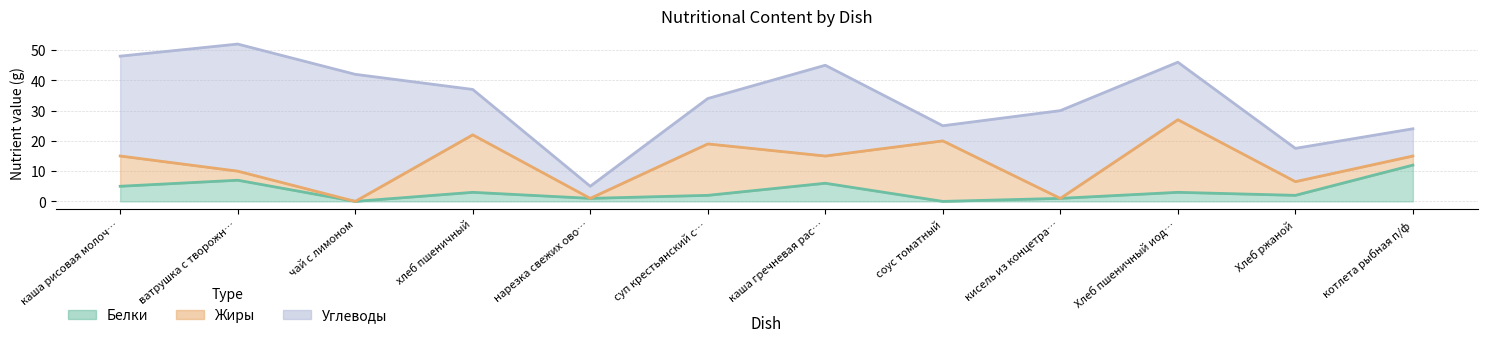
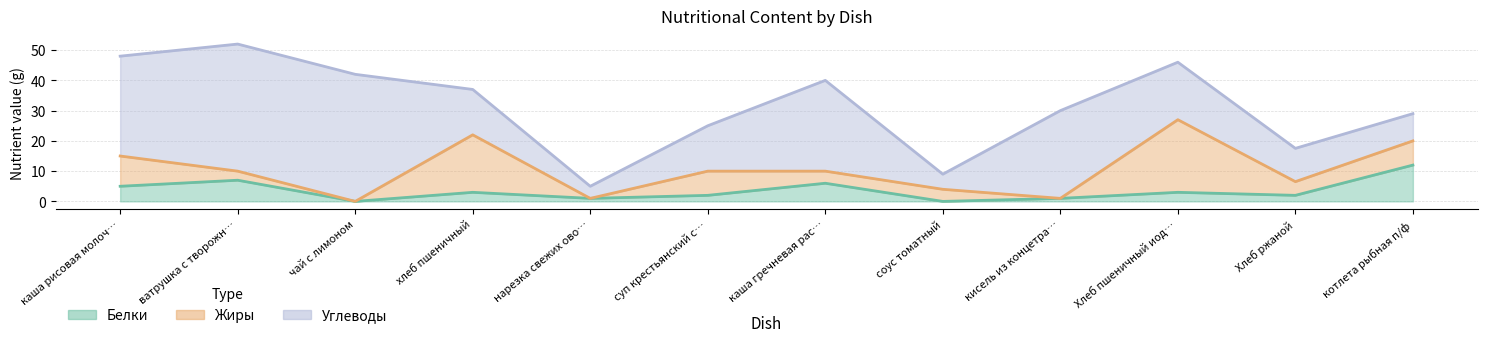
  {
    "Жиры": {
      "каша рисовая молоч…": 10,
      "ватрушка с творожн…": 3,
      "хлеб пшеничный": 19,
-     "суп крестьянский с…": 17,
-     "каша гречневая рас…": 9,
-     "соус томатный": 20,
+     "суп крестьянский с…": 8,
+     "каша гречневая рас…": 4,
+     "соус томатный": 4,
      "Хлеб пшеничный иод…": 24,
      "Хлеб ржаной": 5,
-     "котлета рыбная п/ф": 3
+     "котлета рыбная п/ф": 8
    }
  }
